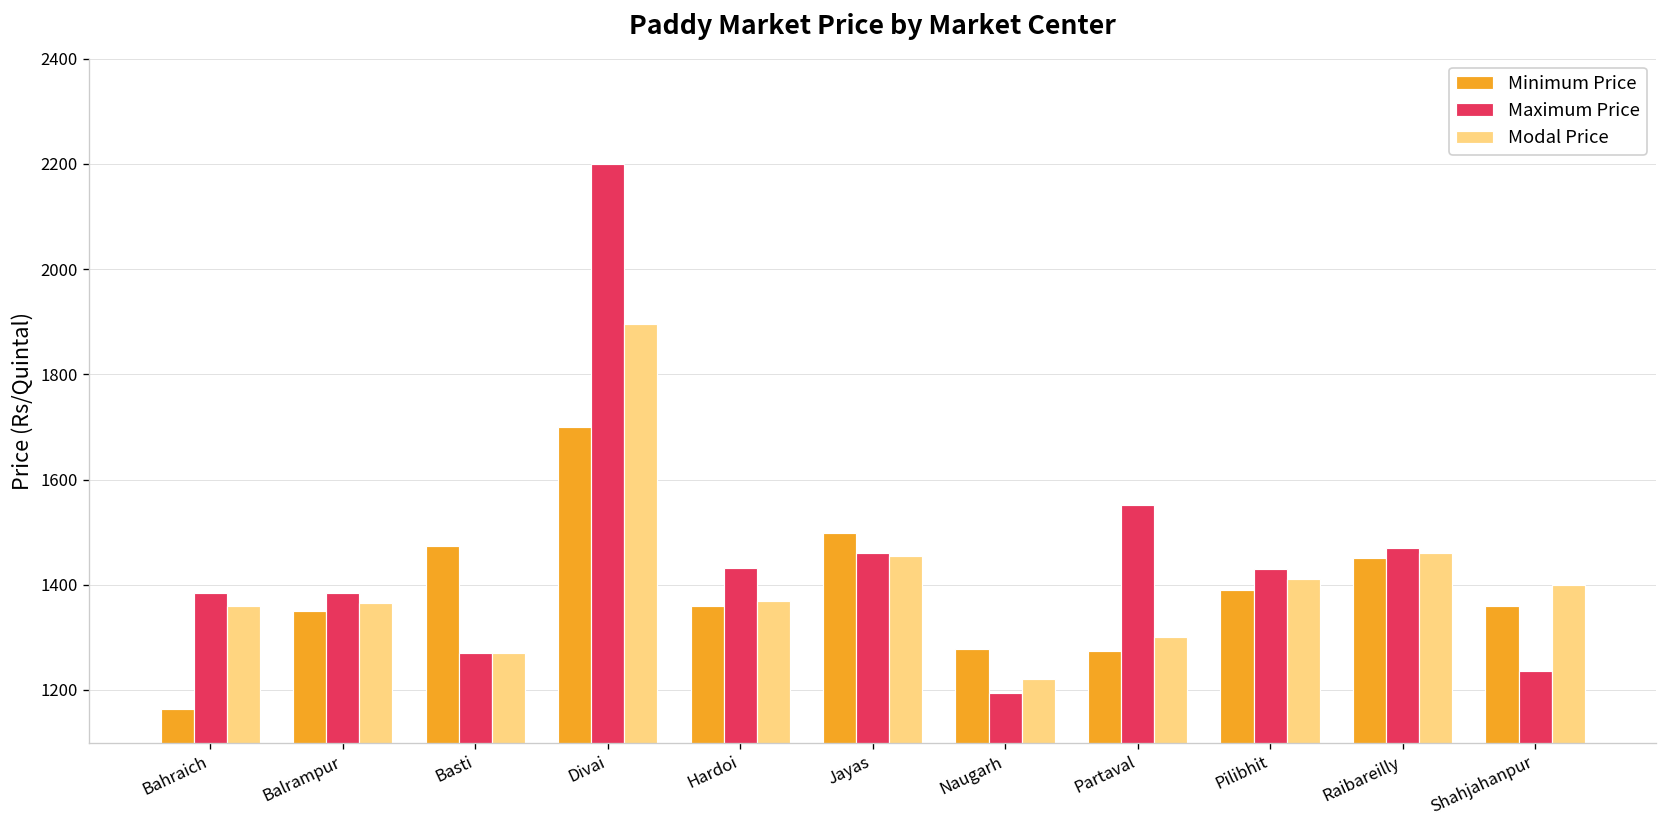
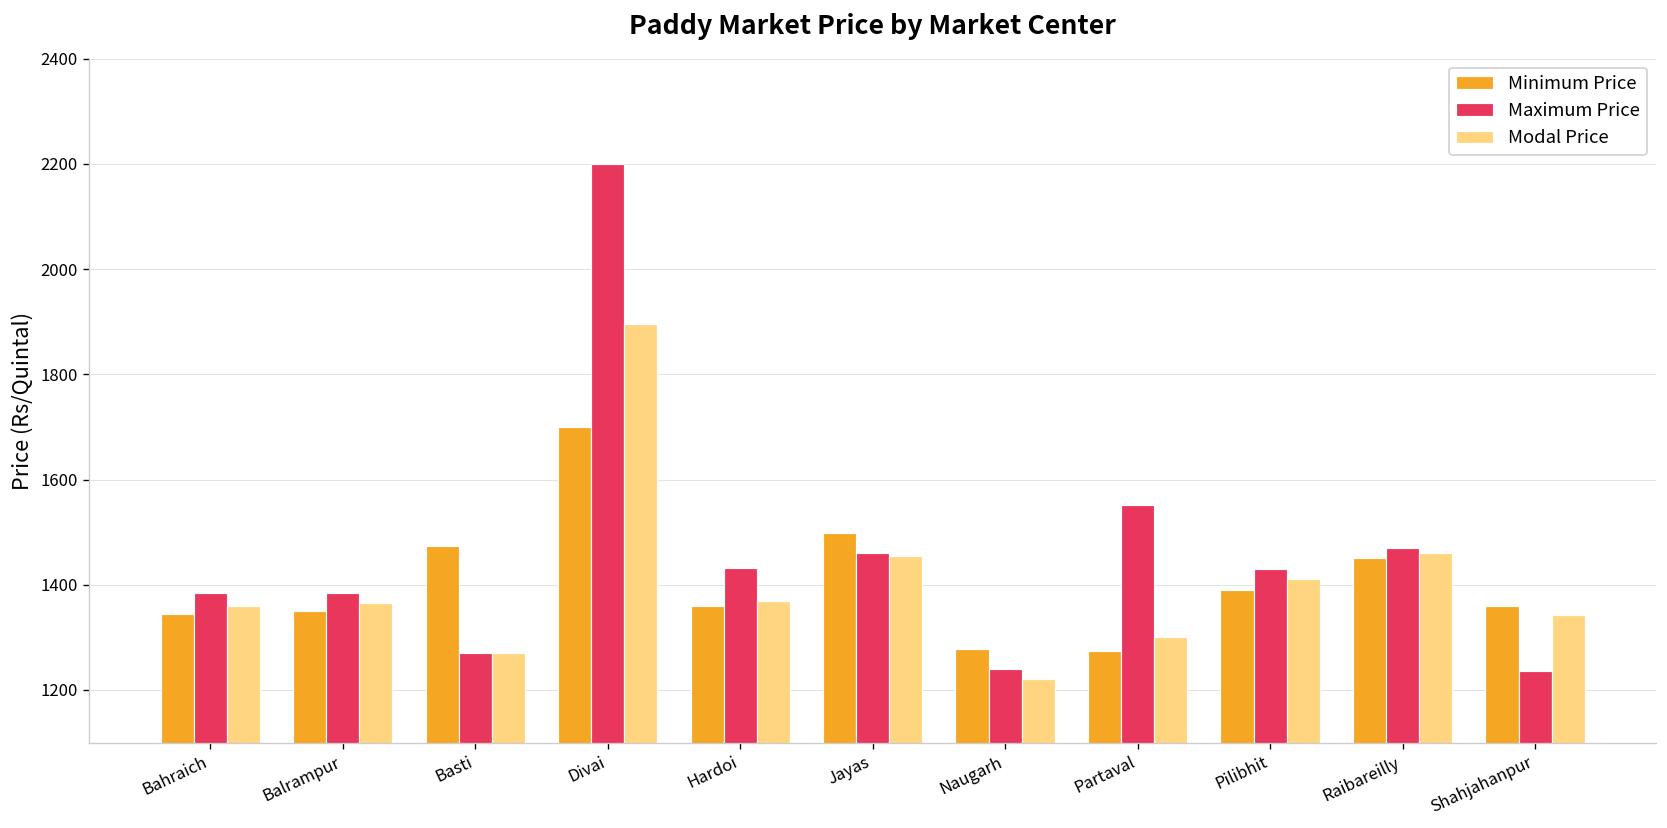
  {
    "Minimum Price": {
-     "Bahraich": 1160,
+     "Bahraich": 1350,
      "Balrampur": 1350,
      "Basti": 1470,
      "Divai": 1700,
      "Hardoi": 1360,
      "Jayas": 1500,
      "Naugarh": 1280,
      "Partaval": 1280,
      "Pilibhit": 1390,
      "Raibareilly": 1450,
      "Shahjahanpur": 1360
    },
    "Maximum Price": {
      "Bahraich": 1390,
      "Balrampur": 1390,
      "Basti": 1270,
      "Divai": 2200,
      "Hardoi": 1430,
      "Jayas": 1460,
-     "Naugarh": 1190,
+     "Naugarh": 1240,
      "Partaval": 1550,
      "Pilibhit": 1430,
      "Raibareilly": 1470,
      "Shahjahanpur": 1240
    },
    "Modal Price": {
      "Bahraich": 1360,
      "Balrampur": 1370,
      "Basti": 1270,
      "Divai": 1900,
      "Hardoi": 1370,
      "Jayas": 1460,
      "Naugarh": 1220,
      "Partaval": 1300,
      "Pilibhit": 1410,
      "Raibareilly": 1460,
-     "Shahjahanpur": 1400
+     "Shahjahanpur": 1340
    }
  }
